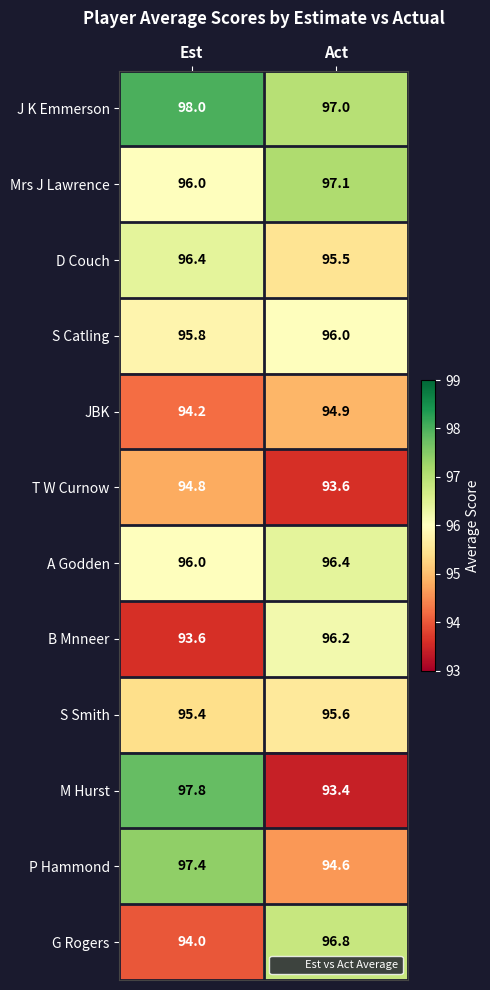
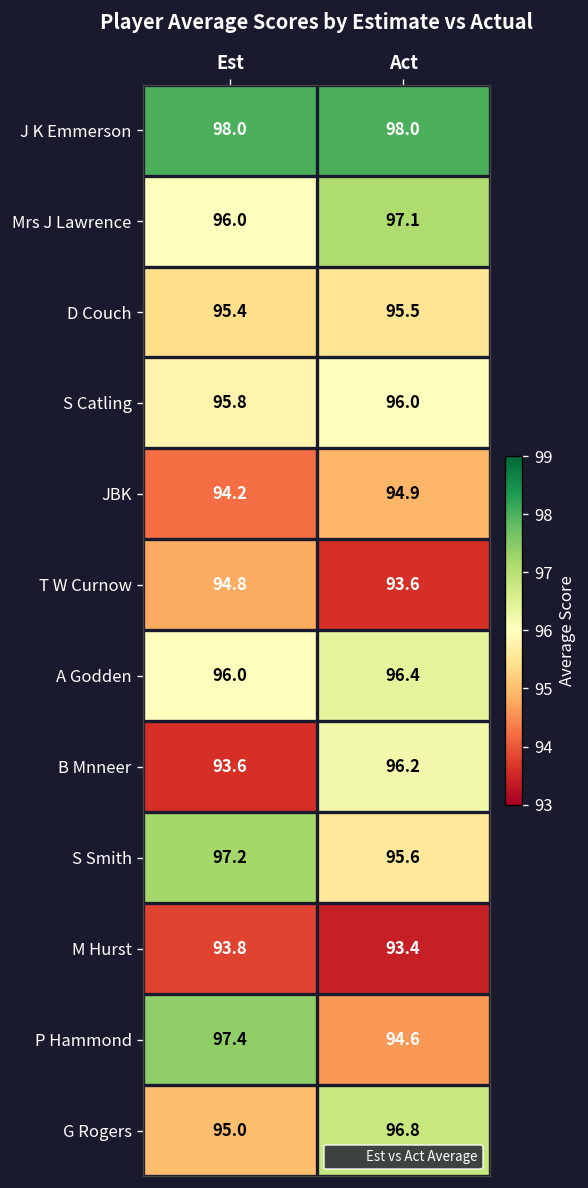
  {
    "J K Emmerson": {
      "Est": 98.0,
-     "Act": 97.0
+     "Act": 98.0
    },
    "Mrs J Lawrence": {
      "Est": 96.0,
      "Act": 97.1
    },
    "D Couch": {
-     "Est": 96.4,
+     "Est": 95.4,
      "Act": 95.5
    },
    "S Catling": {
      "Est": 95.8,
      "Act": 96.0
    },
    "JBK": {
      "Est": 94.2,
      "Act": 94.9
    },
    "T W Curnow": {
      "Est": 94.8,
      "Act": 93.6
    },
    "A Godden": {
      "Est": 96.0,
      "Act": 96.4
    },
    "B Mnneer": {
      "Est": 93.6,
      "Act": 96.2
    },
    "S Smith": {
-     "Est": 95.4,
+     "Est": 97.2,
      "Act": 95.6
    },
    "M Hurst": {
-     "Est": 97.8,
+     "Est": 93.8,
      "Act": 93.4
    },
    "P Hammond": {
      "Est": 97.4,
      "Act": 94.6
    },
    "G Rogers": {
-     "Est": 94.0,
+     "Est": 95.0,
      "Act": 96.8
    }
  }
